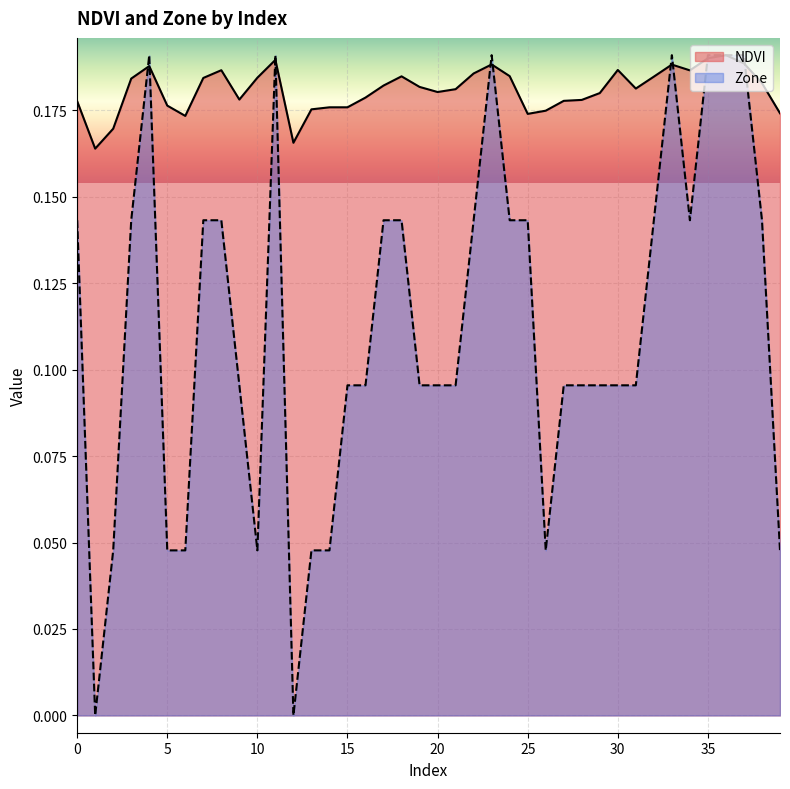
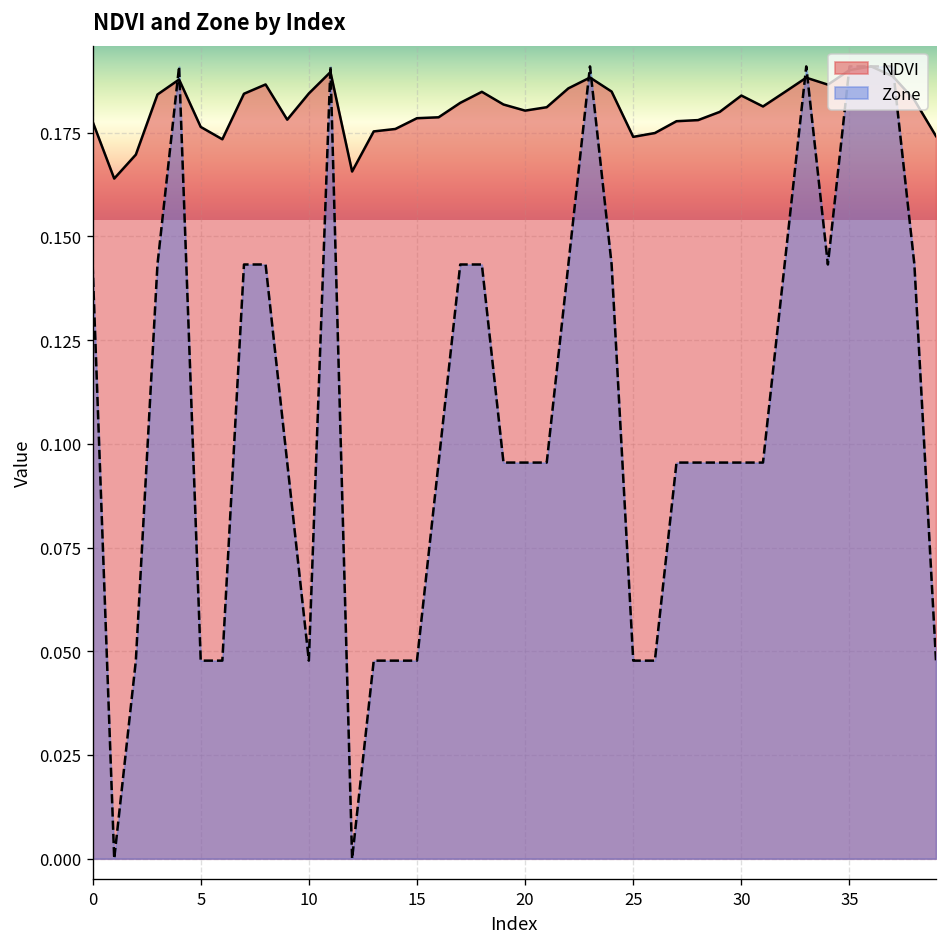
  {
    "NDVI": {
      "0": 0.178,
      "5": 0.176,
      "10": 0.184,
-     "15": 0.176,
+     "15": 0.178,
      "20": 0.180,
      "25": 0.174,
-     "30": 0.187
+     "30": 0.184
    },
    "Zone": {
      "0": 0.143,
      "5": 0.048,
      "10": 0.048,
-     "15": 0.095,
+     "15": 0.048,
      "20": 0.095,
-     "25": 0.143,
+     "25": 0.048,
      "30": 0.095
    }
  }
